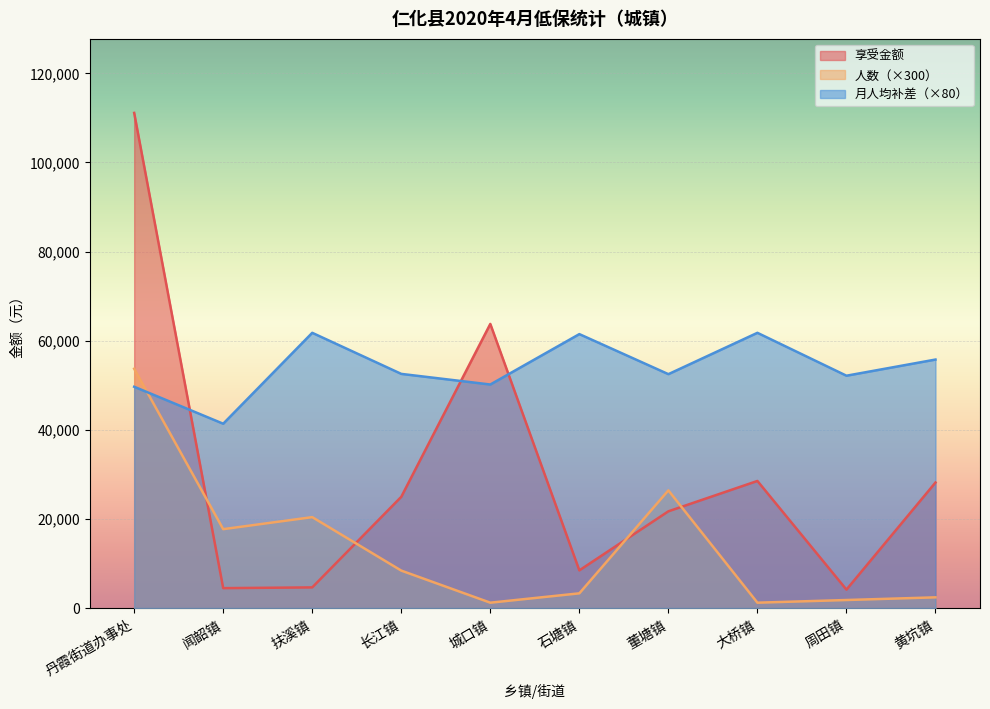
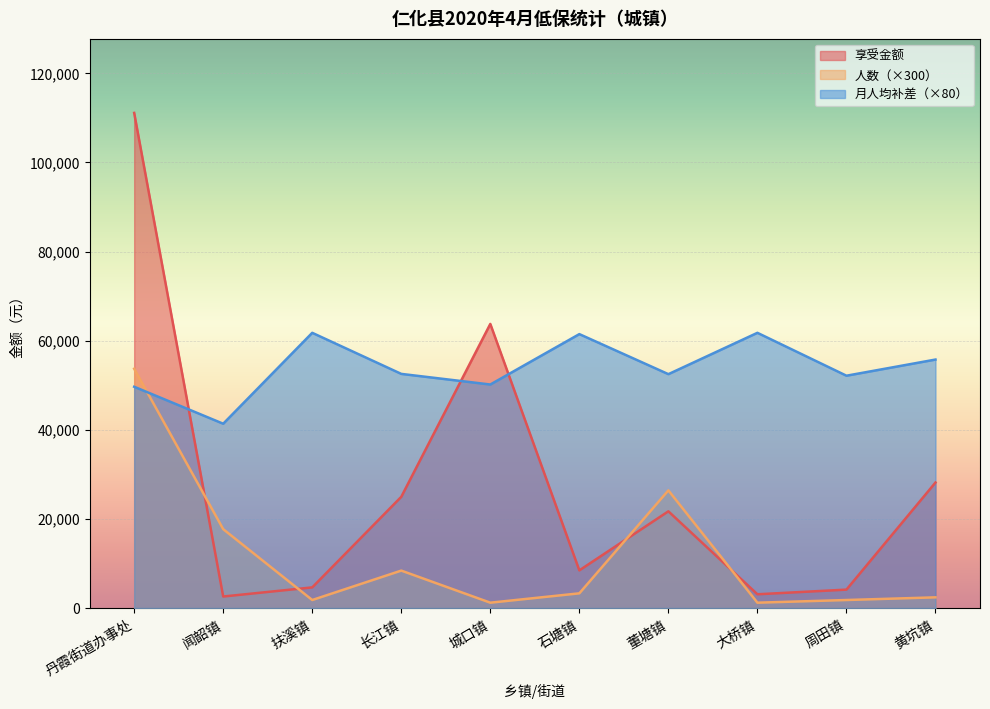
  {
    "享受金额": {
      "丹霞街道办事处": "111,000",
-     "闻韶镇": "4,000",
+     "闻韶镇": "3,000",
      "扶溪镇": "5,000",
      "长江镇": "25,000",
      "城口镇": "64,000",
      "石塘镇": "8,000",
      "董塘镇": "22,000",
-     "大桥镇": "29,000",
+     "大桥镇": "3,000",
      "周田镇": "4,000",
      "黄坑镇": "28,000"
    },
    "人数（×300）": {
      "丹霞街道办事处": "54,000",
      "闻韶镇": "18,000",
-     "扶溪镇": "20,000",
+     "扶溪镇": "2,000",
      "长江镇": "8,000",
      "城口镇": "1,000",
      "石塘镇": "3,000",
      "董塘镇": "26,000",
      "大桥镇": "1,000",
      "周田镇": "2,000",
      "黄坑镇": "2,000"
    },
    "月人均补差（×80）": {
      "丹霞街道办事处": "50,000",
      "闻韶镇": "41,000",
      "扶溪镇": "62,000",
      "长江镇": "53,000",
      "城口镇": "50,000",
      "石塘镇": "61,000",
      "董塘镇": "52,000",
      "大桥镇": "62,000",
      "周田镇": "52,000",
      "黄坑镇": "56,000"
    }
  }
